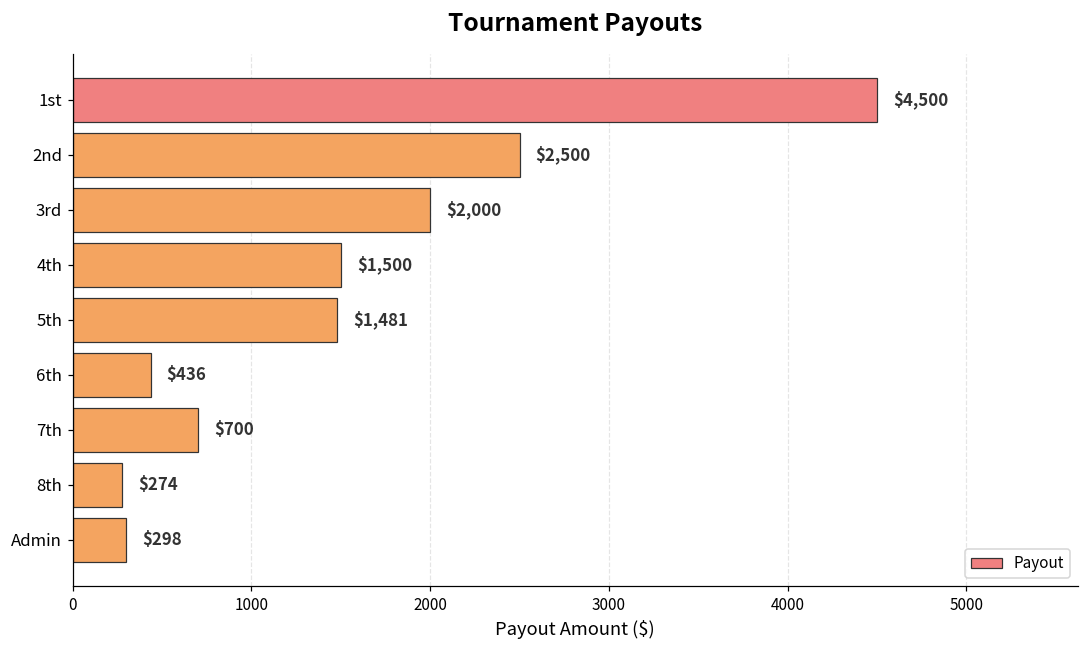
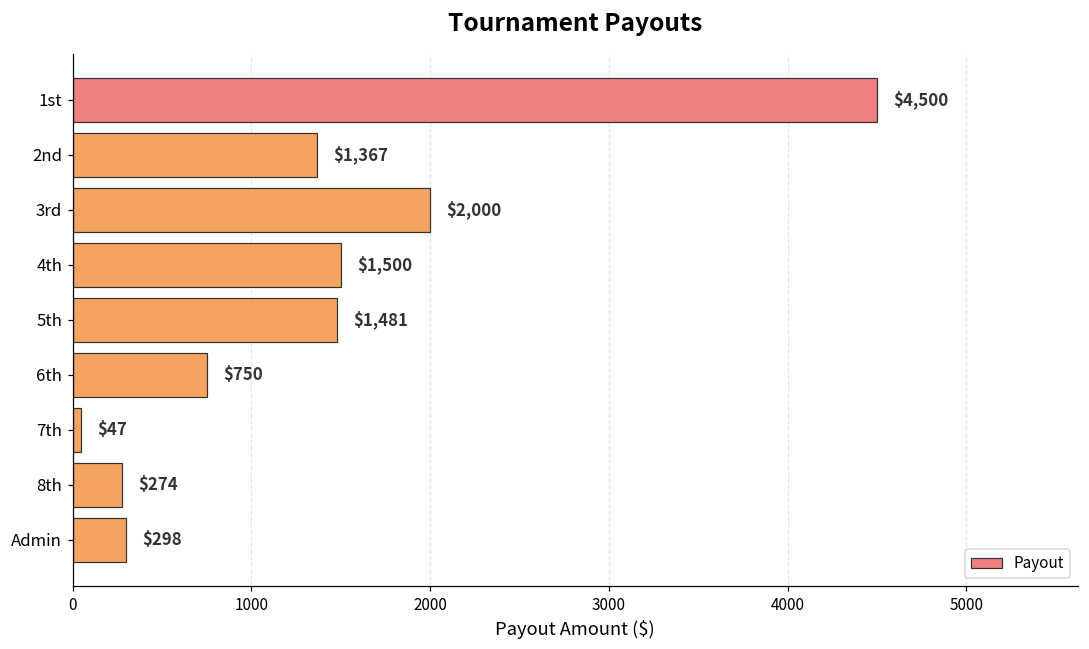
  {
    "1st": "$4,500",
-   "2nd": "$2,500",
+   "2nd": "$1,367",
    "3rd": "$2,000",
    "4th": "$1,500",
    "5th": "$1,481",
-   "6th": "$436",
-   "7th": "$700",
+   "6th": "$750",
+   "7th": "$47",
    "8th": "$274",
    "Admin": "$298"
  }
